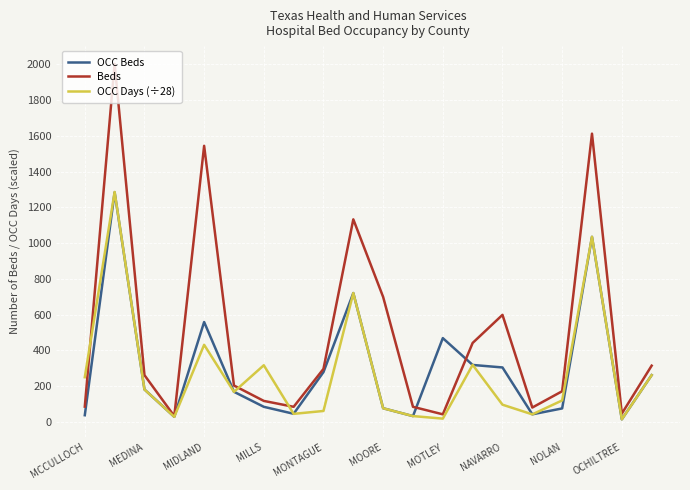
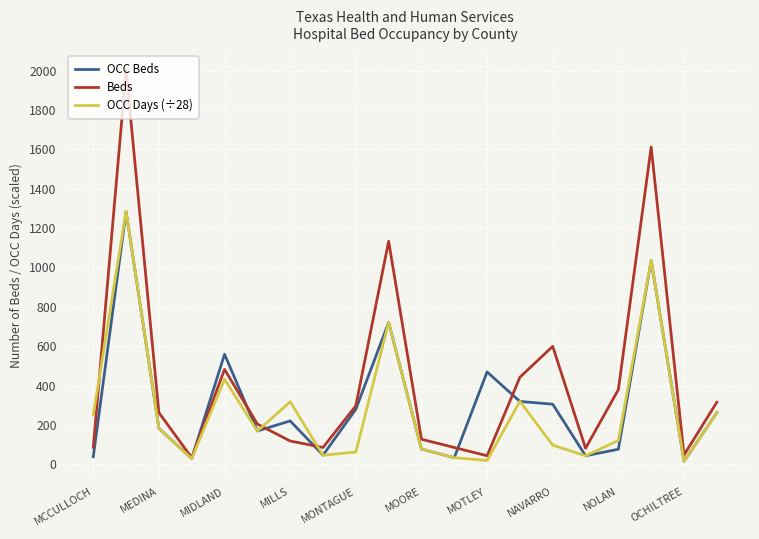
  {
    "OCC Beds": {
      "MCCULLOCH": 40,
      "MIDLAND": 560,
-     "MILLS": 90,
+     "MILLS": 220,
      "MONTAGUE": 280,
      "MOTLEY": 470,
      "NAVARRO": 310,
      "NOLAN": 80
    },
    "Beds": {
      "MCCULLOCH": 90,
      "MEDINA": 260,
-     "MIDLAND": 1540,
+     "MIDLAND": 480,
      "MILLS": 120,
      "MONTAGUE": 300,
-     "MOORE": 700,
+     "MOORE": 130,
      "MOTLEY": 40,
      "NAVARRO": 600,
-     "NOLAN": 170,
+     "NOLAN": 380,
      "OCHILTREE": 50
    },
    "OCC Days (÷28)": {
      "MCCULLOCH": 250,
      "MIDLAND": 430,
      "MILLS": 320,
      "MONTAGUE": 60,
      "MOTLEY": 20,
      "NAVARRO": 100,
      "NOLAN": 120
    }
  }
